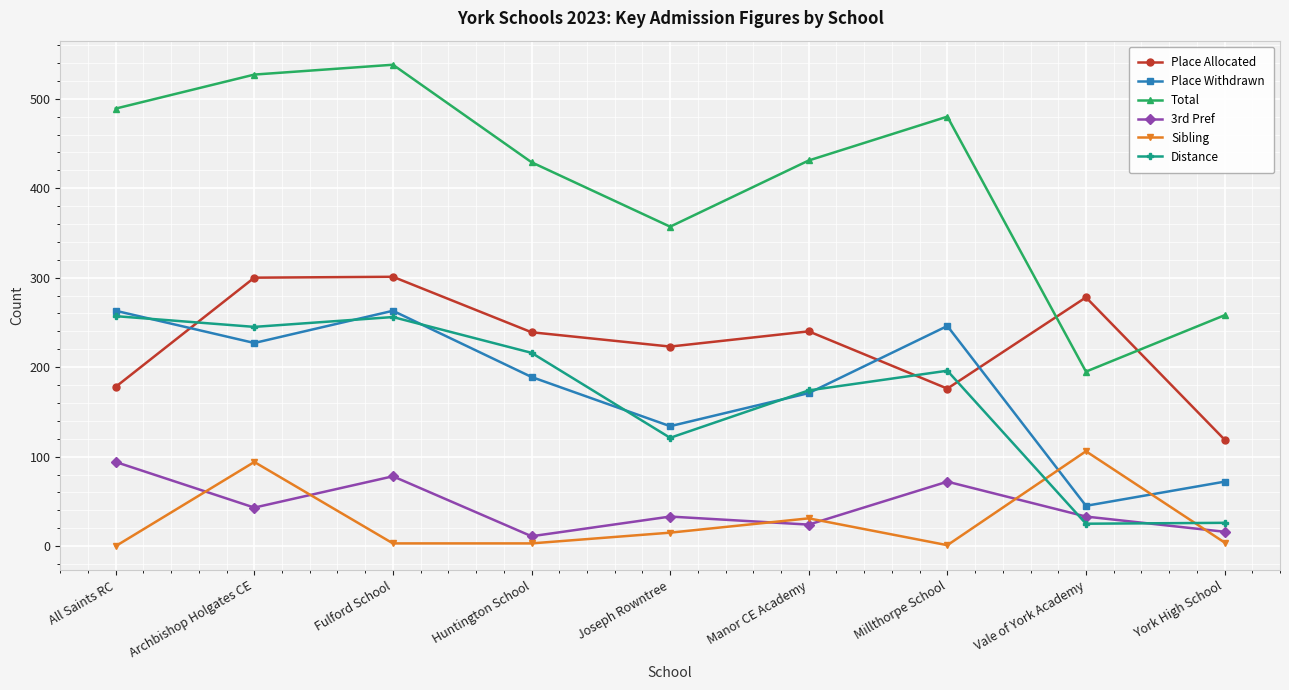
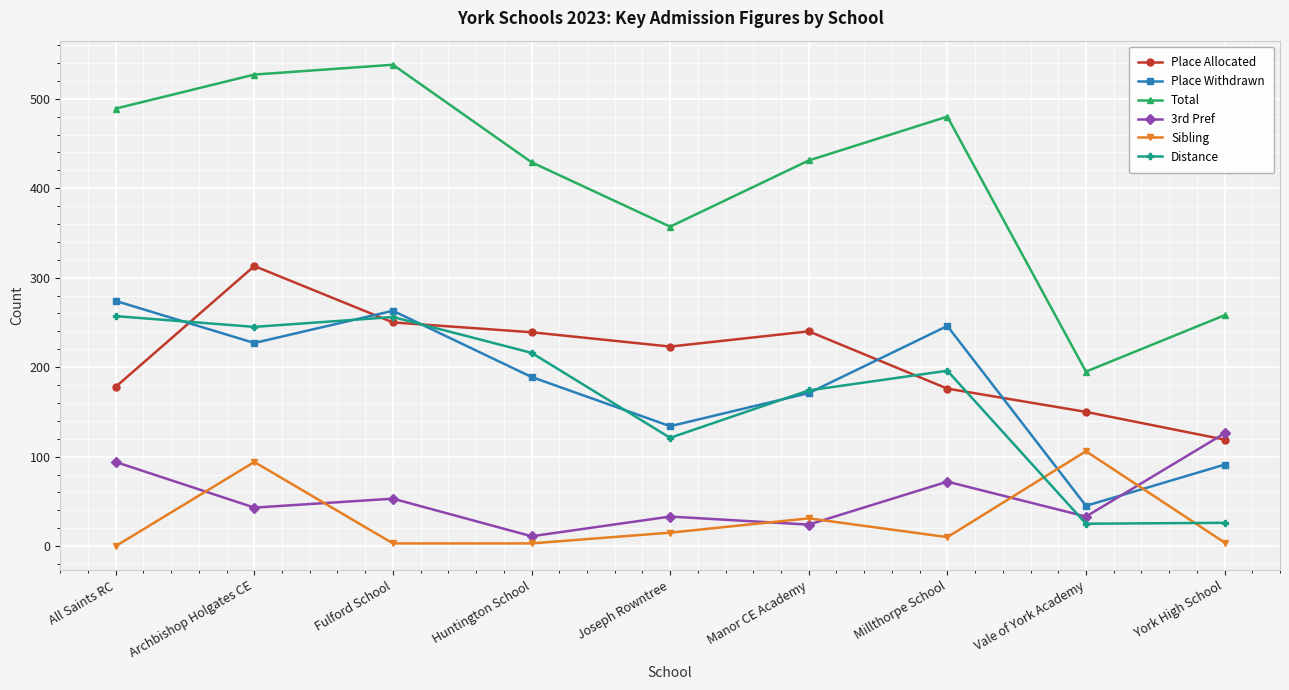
  {
    "Place Allocated": {
      "All Saints RC": 180,
-     "Archbishop Holgates CE": 300,
-     "Fulford School": 300,
+     "Archbishop Holgates CE": 310,
+     "Fulford School": 250,
      "Huntington School": 240,
      "Joseph Rowntree": 220,
      "Manor CE Academy": 240,
      "Millthorpe School": 180,
-     "Vale of York Academy": 280,
+     "Vale of York Academy": 150,
      "York High School": 120
    },
    "Place Withdrawn": {
-     "All Saints RC": 260,
+     "All Saints RC": 270,
      "Archbishop Holgates CE": 230,
      "Fulford School": 260,
      "Huntington School": 190,
      "Joseph Rowntree": 130,
      "Manor CE Academy": 170,
      "Millthorpe School": 250,
      "Vale of York Academy": 50,
-     "York High School": 70
+     "York High School": 90
    },
    "3rd Pref": {
      "All Saints RC": 90,
      "Archbishop Holgates CE": 40,
-     "Fulford School": 80,
+     "Fulford School": 50,
      "Huntington School": 10,
      "Joseph Rowntree": 30,
      "Manor CE Academy": 20,
      "Millthorpe School": 70,
      "Vale of York Academy": 30,
-     "York High School": 20
+     "York High School": 130
    },
    "Sibling": {
      "All Saints RC": 0,
      "Archbishop Holgates CE": 90,
      "Fulford School": 0,
      "Huntington School": 0,
      "Joseph Rowntree": 20,
      "Manor CE Academy": 30,
-     "Millthorpe School": 0,
+     "Millthorpe School": 10,
      "Vale of York Academy": 110,
      "York High School": 0
    }
  }
